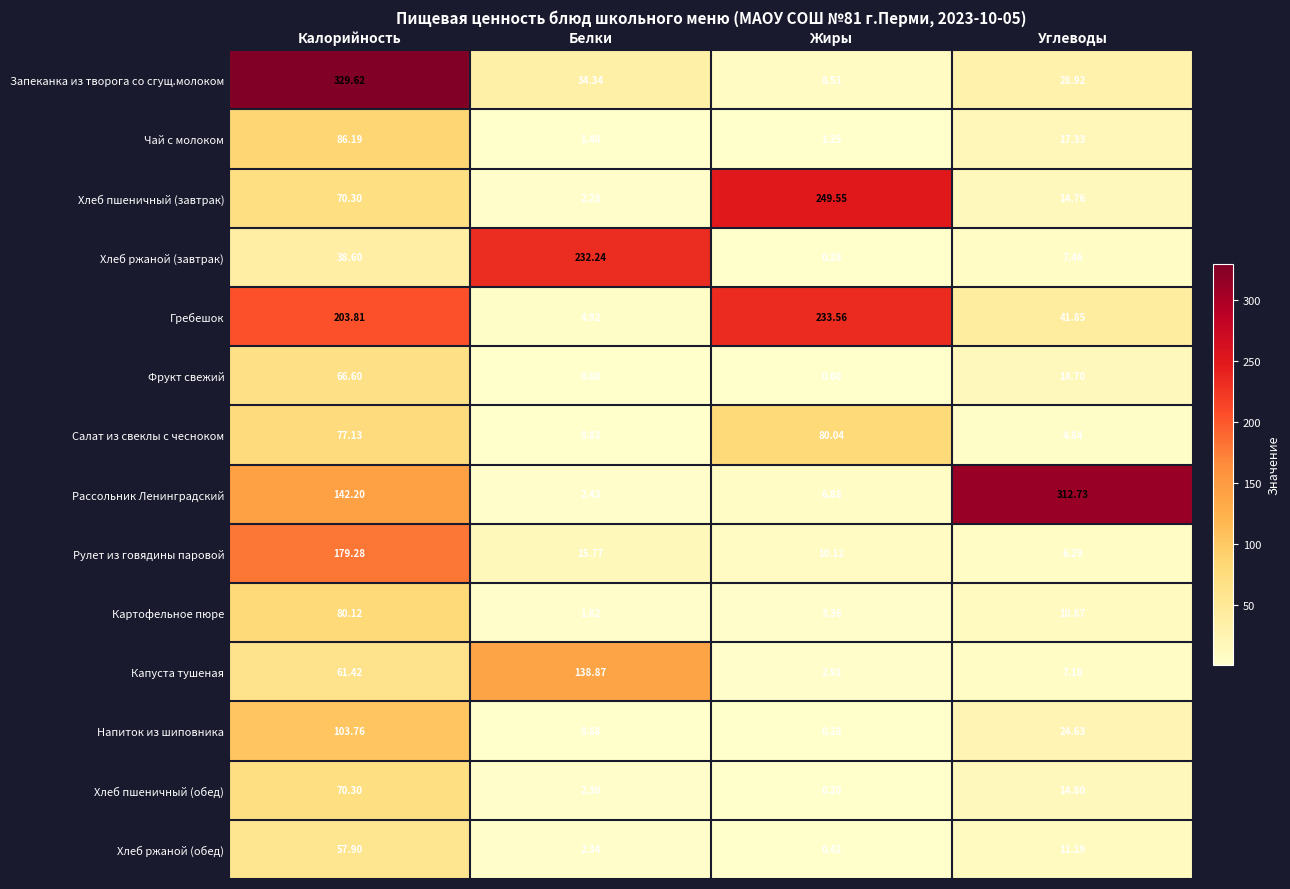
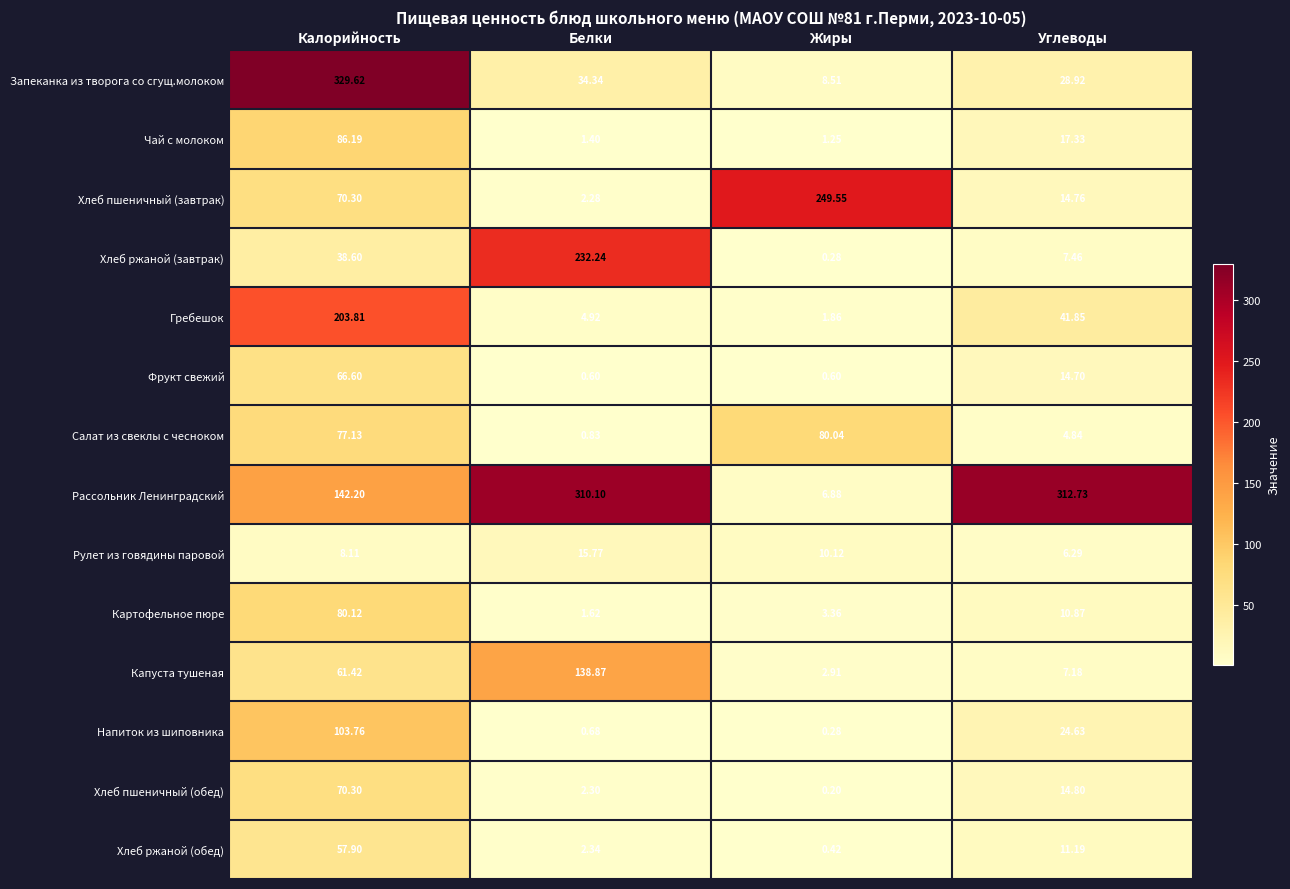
  {
    "Запеканка из творога со сгущ.молоком": {
      "Калорийность": 329.62,
      "Белки": 34.34,
      "Жиры": 8.51,
      "Углеводы": 28.92
    },
    "Чай с молоком": {
      "Калорийность": 86.19,
      "Белки": 1.40,
      "Жиры": 1.25,
      "Углеводы": 17.33
    },
    "Хлеб пшеничный (завтрак)": {
      "Калорийность": 70.30,
      "Белки": 2.28,
      "Жиры": 249.55,
      "Углеводы": 14.76
    },
    "Хлеб ржаной (завтрак)": {
      "Калорийность": 38.60,
      "Белки": 232.24,
      "Жиры": 0.28,
      "Углеводы": 7.46
    },
    "Гребешок": {
      "Калорийность": 203.81,
      "Белки": 4.92,
-     "Жиры": 233.56,
+     "Жиры": 1.86,
      "Углеводы": 41.85
    },
    "Фрукт свежий": {
      "Калорийность": 66.60,
      "Белки": 0.60,
      "Жиры": 0.60,
      "Углеводы": 14.70
    },
    "Салат из свеклы с чесноком": {
      "Калорийность": 77.13,
      "Белки": 0.83,
      "Жиры": 80.04,
      "Углеводы": 4.84
    },
    "Рассольник Ленинградский": {
      "Калорийность": 142.20,
-     "Белки": 2.43,
+     "Белки": 310.10,
      "Жиры": 6.88,
      "Углеводы": 312.73
    },
    "Рулет из говядины паровой": {
-     "Калорийность": 179.28,
+     "Калорийность": 8.11,
      "Белки": 15.77,
      "Жиры": 10.12,
      "Углеводы": 6.29
    },
    "Картофельное пюре": {
      "Калорийность": 80.12,
      "Белки": 1.62,
      "Жиры": 3.36,
      "Углеводы": 10.87
    },
    "Капуста тушеная": {
      "Калорийность": 61.42,
      "Белки": 138.87,
      "Жиры": 2.91,
      "Углеводы": 7.18
    },
    "Напиток из шиповника": {
      "Калорийность": 103.76,
      "Белки": 0.68,
      "Жиры": 0.28,
      "Углеводы": 24.63
    },
    "Хлеб пшеничный (обед)": {
      "Калорийность": 70.30,
      "Белки": 2.30,
      "Жиры": 0.20,
      "Углеводы": 14.80
    },
    "Хлеб ржаной (обед)": {
      "Калорийность": 57.90,
      "Белки": 2.34,
      "Жиры": 0.42,
      "Углеводы": 11.19
    }
  }
